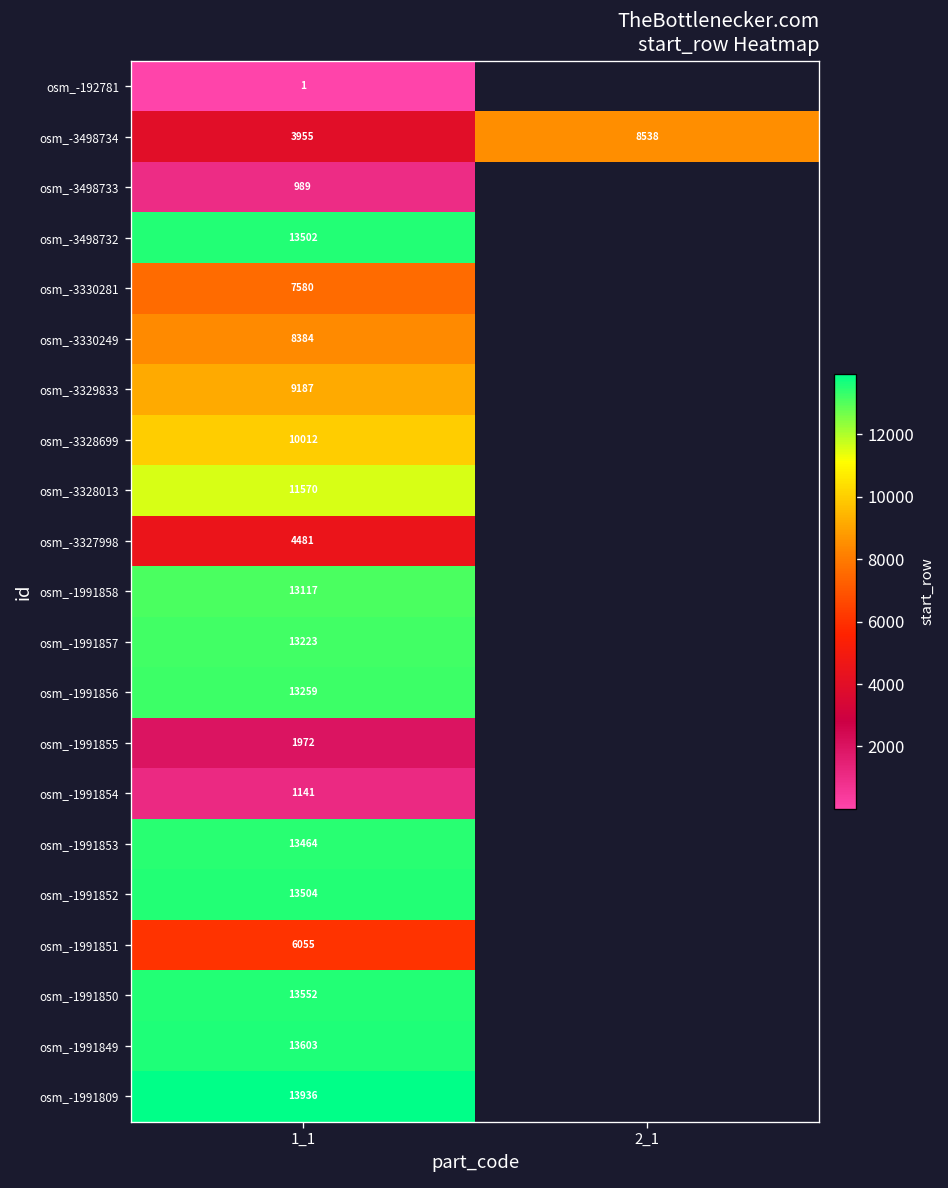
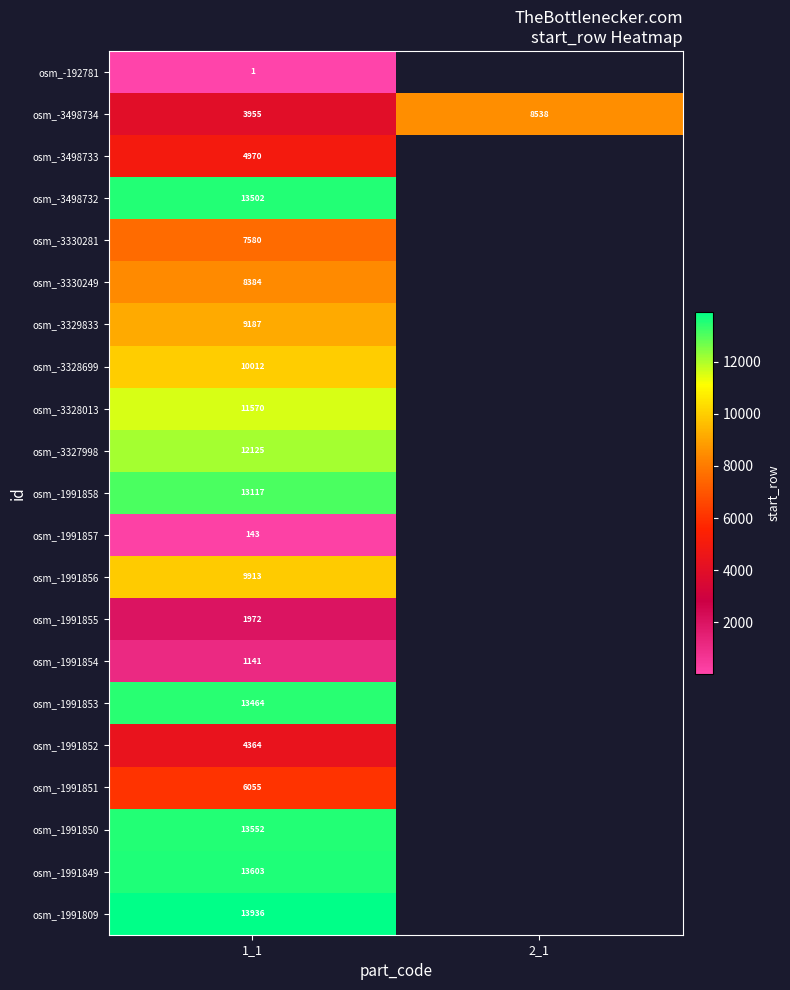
  {
    "osm_-192781": {
      "1_1": 1
    },
    "osm_-3498734": {
      "1_1": 3955,
      "2_1": 8538
    },
    "osm_-3498733": {
-     "1_1": 989
+     "1_1": 4970
    },
    "osm_-3498732": {
      "1_1": 13502
    },
    "osm_-3330281": {
      "1_1": 7580
    },
    "osm_-3330249": {
      "1_1": 8384
    },
    "osm_-3329833": {
      "1_1": 9187
    },
    "osm_-3328699": {
      "1_1": 10012
    },
    "osm_-3328013": {
      "1_1": 11570
    },
    "osm_-3327998": {
-     "1_1": 4481
+     "1_1": 12125
    },
    "osm_-1991858": {
      "1_1": 13117
    },
    "osm_-1991857": {
-     "1_1": 13223
+     "1_1": 143
    },
    "osm_-1991856": {
-     "1_1": 13259
+     "1_1": 9913
    },
    "osm_-1991855": {
      "1_1": 1972
    },
    "osm_-1991854": {
      "1_1": 1141
    },
    "osm_-1991853": {
      "1_1": 13464
    },
    "osm_-1991852": {
-     "1_1": 13504
+     "1_1": 4364
    },
    "osm_-1991851": {
      "1_1": 6055
    },
    "osm_-1991850": {
      "1_1": 13552
    },
    "osm_-1991849": {
      "1_1": 13603
    },
    "osm_-1991809": {
      "1_1": 13936
    }
  }
